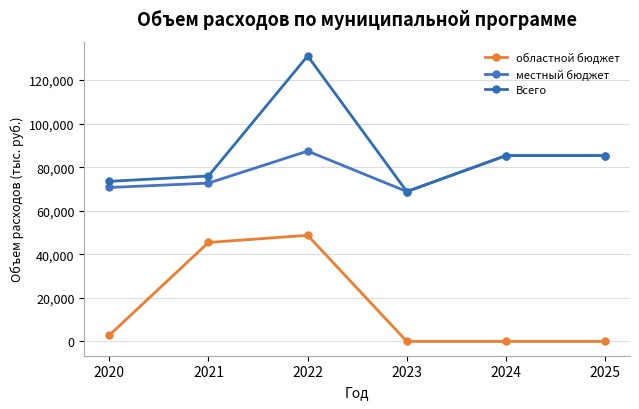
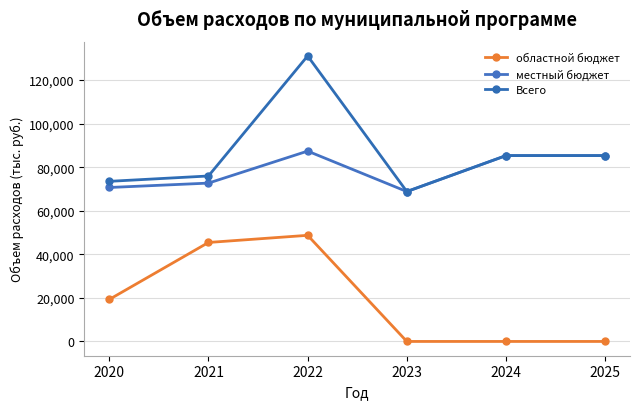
  {
    "областной бюджет": {
-     "2020": "3,000",
+     "2020": "19,000",
      "2021": "45,000",
      "2022": "49,000",
      "2023": "0",
      "2024": "0",
      "2025": "0"
    }
  }
